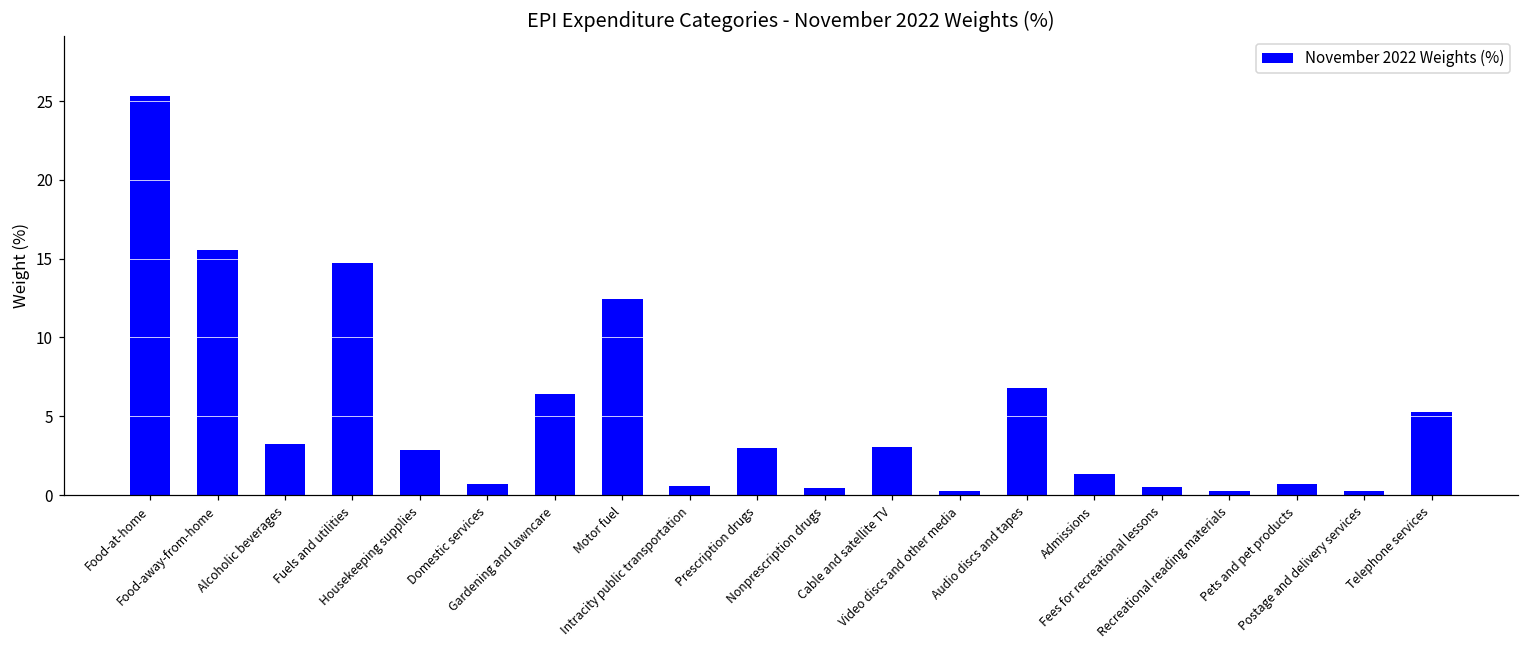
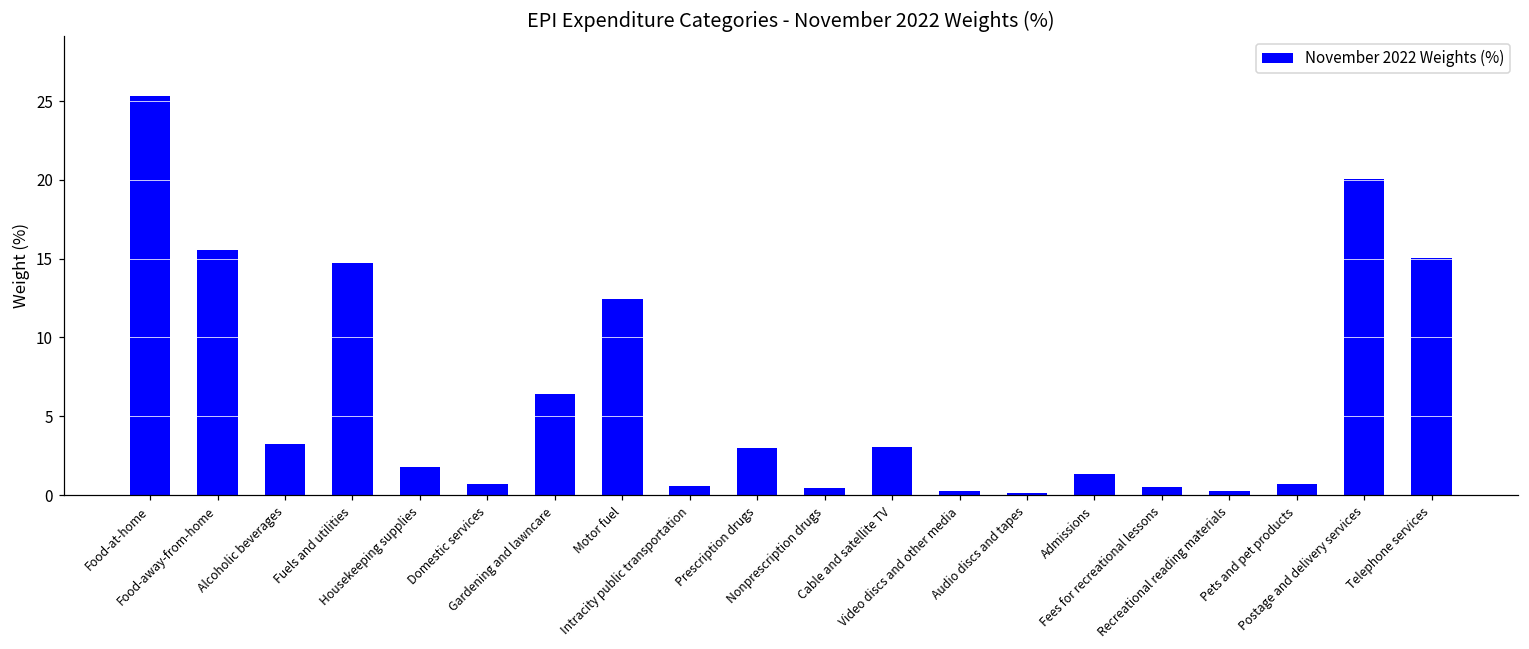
  {
    "Food-at-home": 25.3,
    "Food-away-from-home": 15.5,
    "Alcoholic beverages": 3.2,
    "Fuels and utilities": 14.7,
-   "Housekeeping supplies": 2.8,
+   "Housekeeping supplies": 1.8,
    "Domestic services": 0.7,
    "Gardening and lawncare": 6.4,
    "Motor fuel": 12.5,
    "Intracity public transportation": 0.6,
    "Prescription drugs": 3.0,
    "Nonprescription drugs": 0.4,
    "Cable and satellite TV": 3.1,
    "Video discs and other media": 0.3,
-   "Audio discs and tapes": 6.8,
+   "Audio discs and tapes": 0.2,
    "Admissions": 1.3,
    "Fees for recreational lessons": 0.5,
    "Recreational reading materials": 0.3,
    "Pets and pet products": 0.7,
-   "Postage and delivery services": 0.2,
-   "Telephone services": 5.3
+   "Postage and delivery services": 20.1,
+   "Telephone services": 15.1
  }
